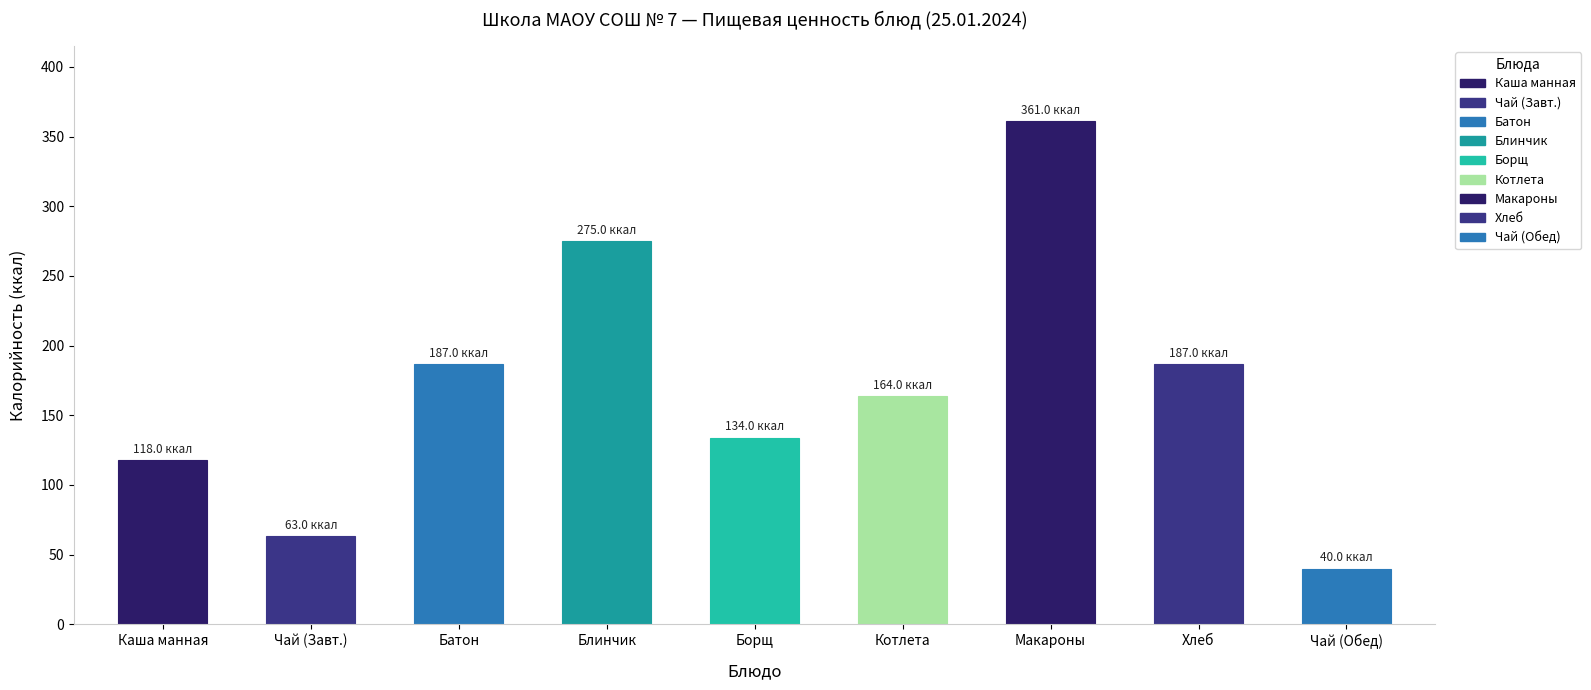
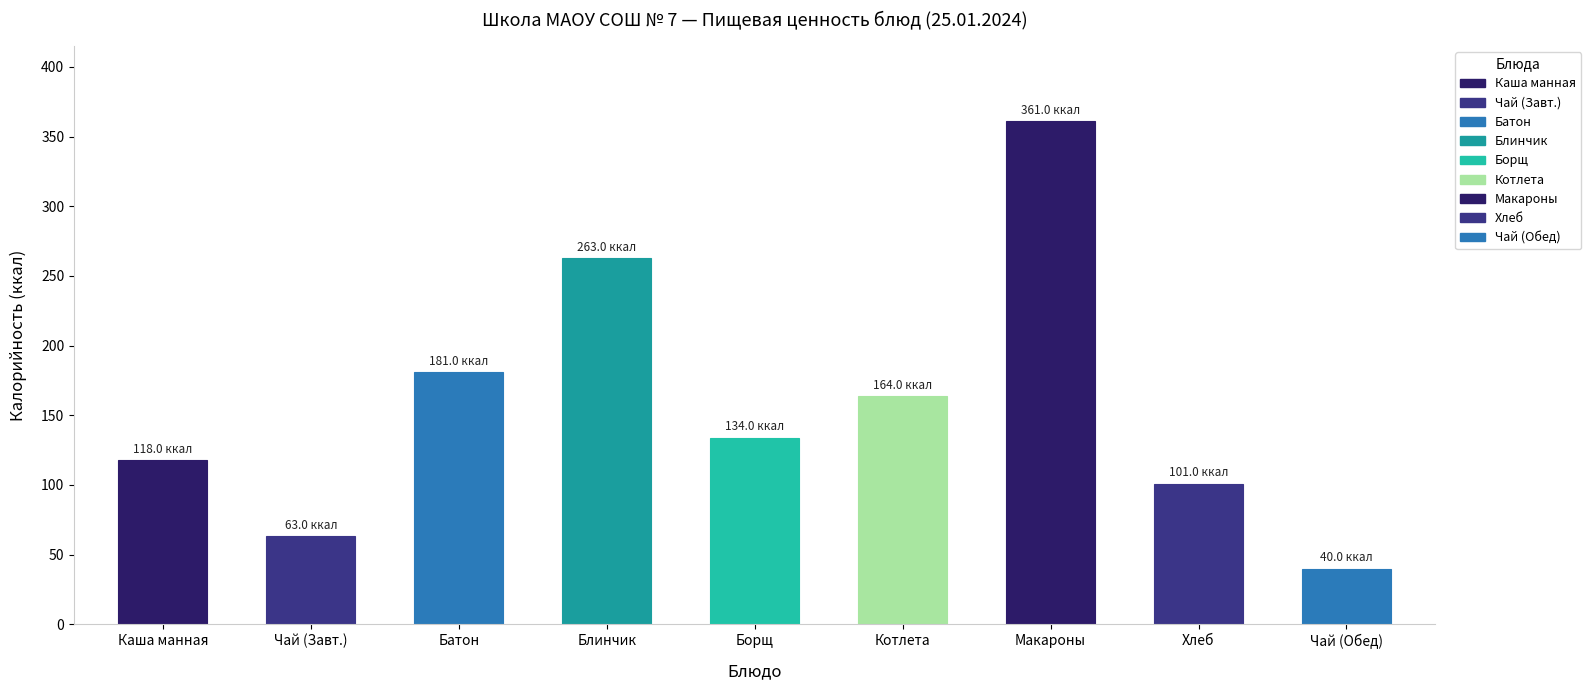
  {
    "Каша манная": 118.0,
    "Чай (Завт.)": 63.0,
-   "Батон": 187.0,
-   "Блинчик": 275.0,
+   "Батон": 181.0,
+   "Блинчик": 263.0,
    "Борщ": 134.0,
    "Котлета": 164.0,
    "Макароны": 361.0,
-   "Хлеб": 187.0,
+   "Хлеб": 101.0,
    "Чай (Обед)": 40.0
  }
